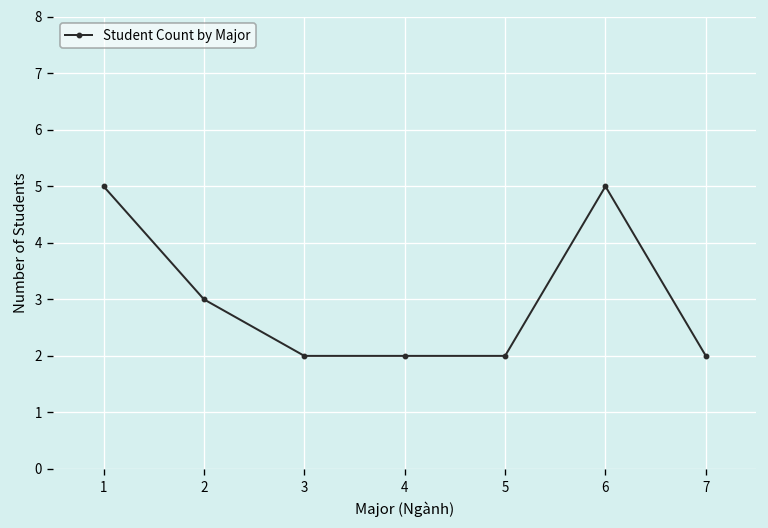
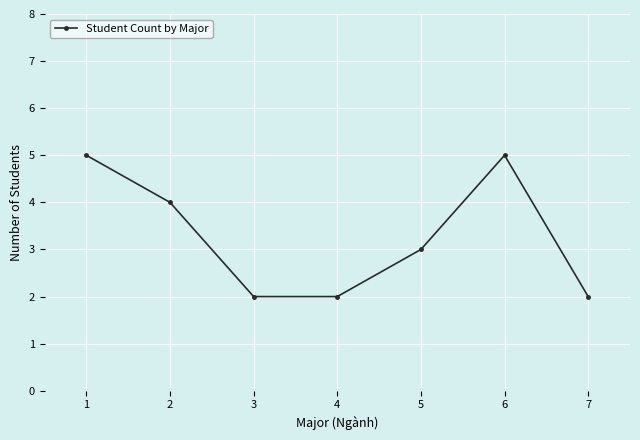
  {
    "1": 5,
-   "2": 3,
+   "2": 4,
    "3": 2,
    "4": 2,
-   "5": 2,
+   "5": 3,
    "6": 5,
    "7": 2
  }
